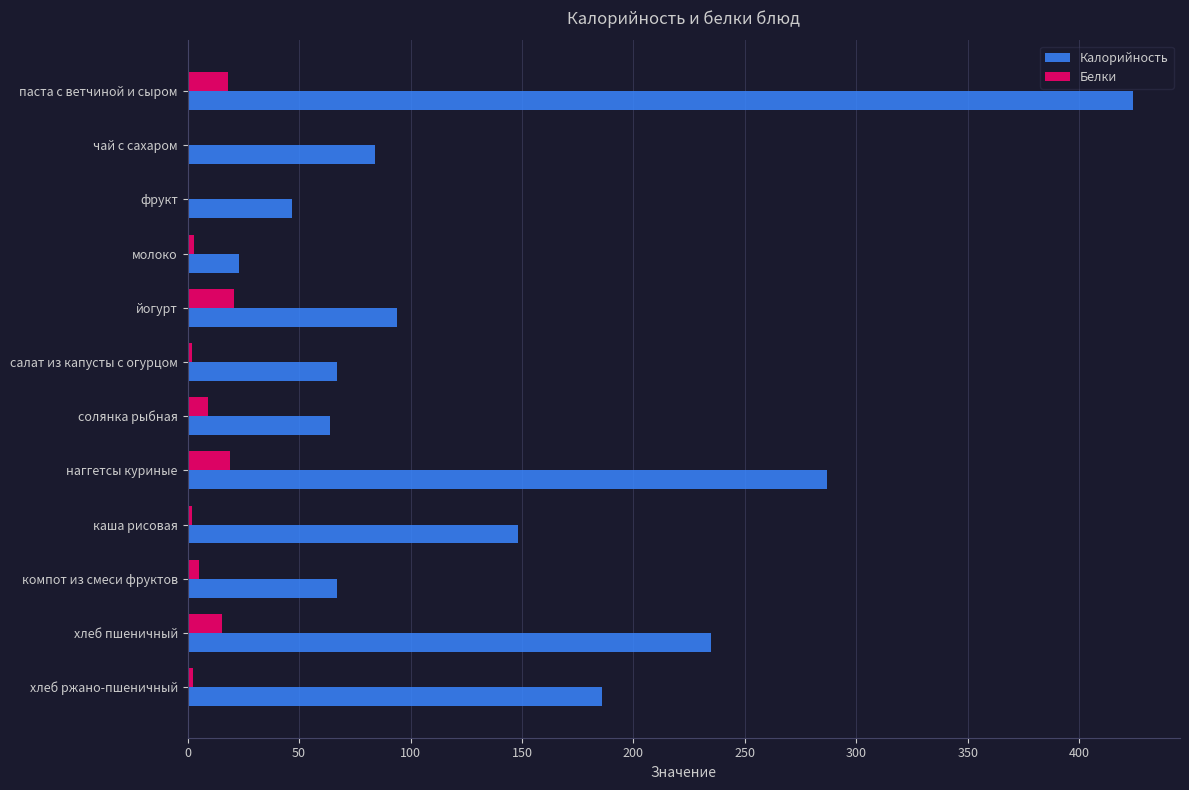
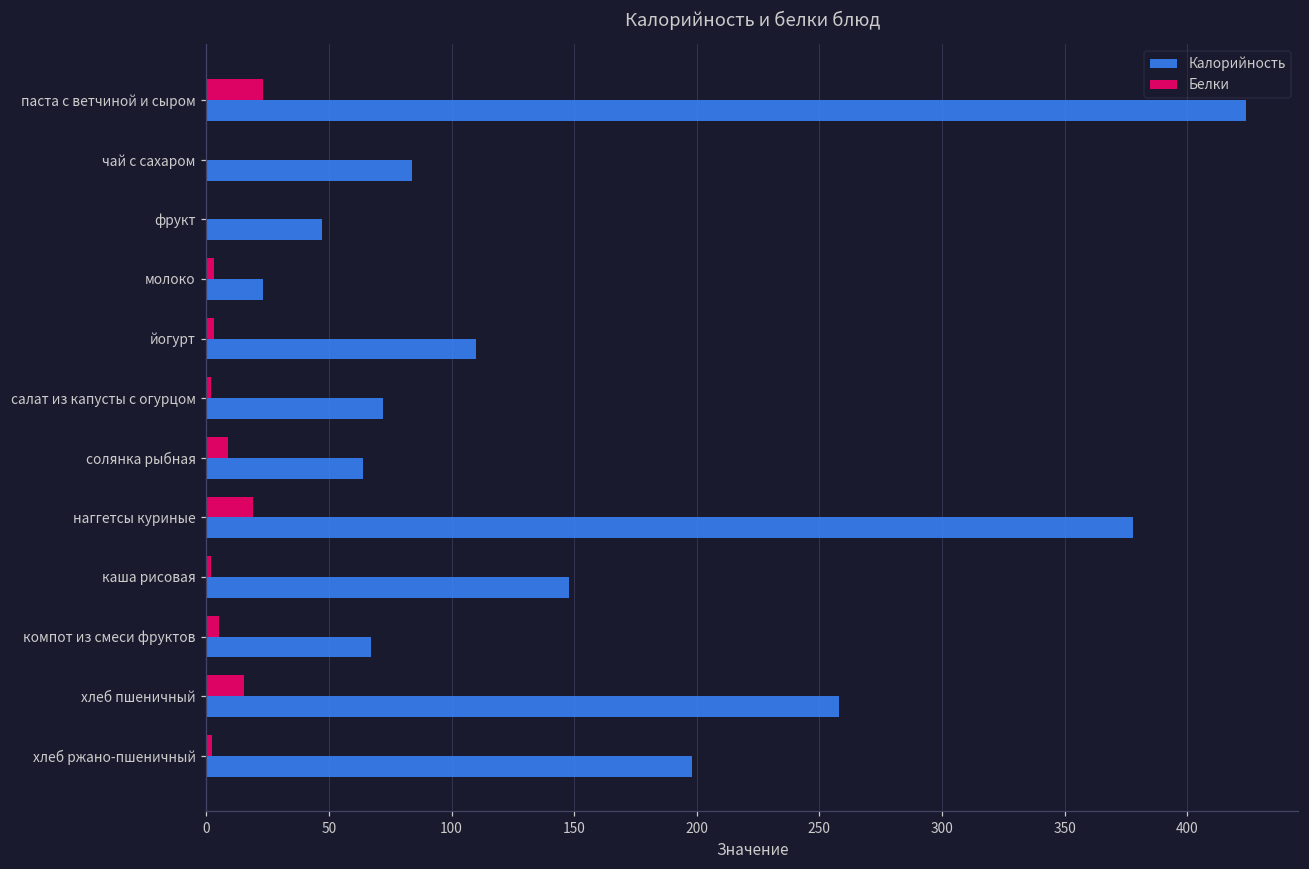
  {
    "Калорийность": {
      "паста с ветчиной и сыром": 424,
      "чай с сахаром": 84,
      "фрукт": 47,
      "молоко": 23,
-     "йогурт": 94,
-     "салат из капусты с огурцом": 67,
+     "йогурт": 110,
+     "салат из капусты с огурцом": 72,
      "солянка рыбная": 64,
-     "наггетсы куриные": 287,
+     "наггетсы куриные": 378,
      "каша рисовая": 148,
      "компот из смеси фруктов": 67,
-     "хлеб пшеничный": 235,
-     "хлеб ржано-пшеничный": 186
+     "хлеб пшеничный": 258,
+     "хлеб ржано-пшеничный": 198
    },
    "Белки": {
-     "паста с ветчиной и сыром": 18,
+     "паста с ветчиной и сыром": 23,
      "чай с сахаром": 0,
      "фрукт": 0,
      "молоко": 3,
-     "йогурт": 21,
+     "йогурт": 3,
      "салат из капусты с огурцом": 2,
      "солянка рыбная": 9,
      "наггетсы куриные": 19,
      "каша рисовая": 2,
      "компот из смеси фруктов": 5,
      "хлеб пшеничный": 15,
      "хлеб ржано-пшеничный": 2
    }
  }
